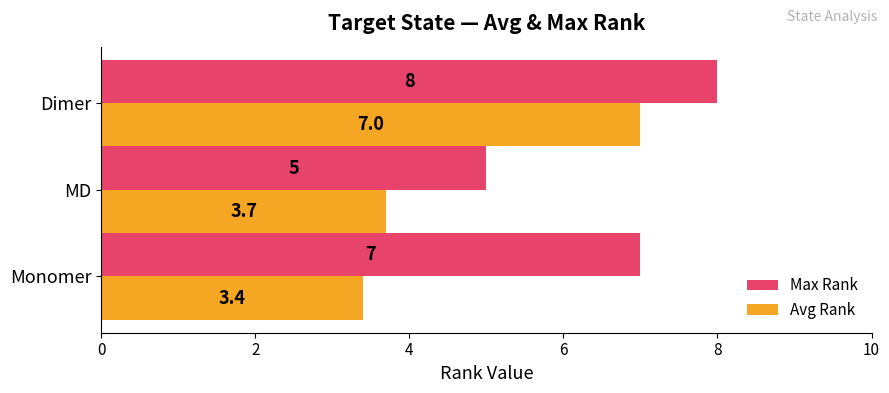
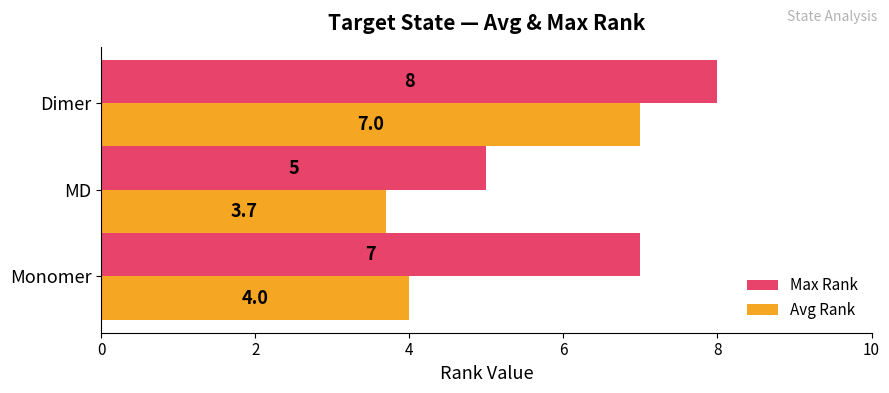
  {
    "Max Rank": {
      "Dimer": 8,
      "MD": 5,
      "Monomer": 7
    },
    "Avg Rank": {
      "Dimer": 7.0,
      "MD": 3.7,
-     "Monomer": 3.4
+     "Monomer": 4.0
    }
  }
